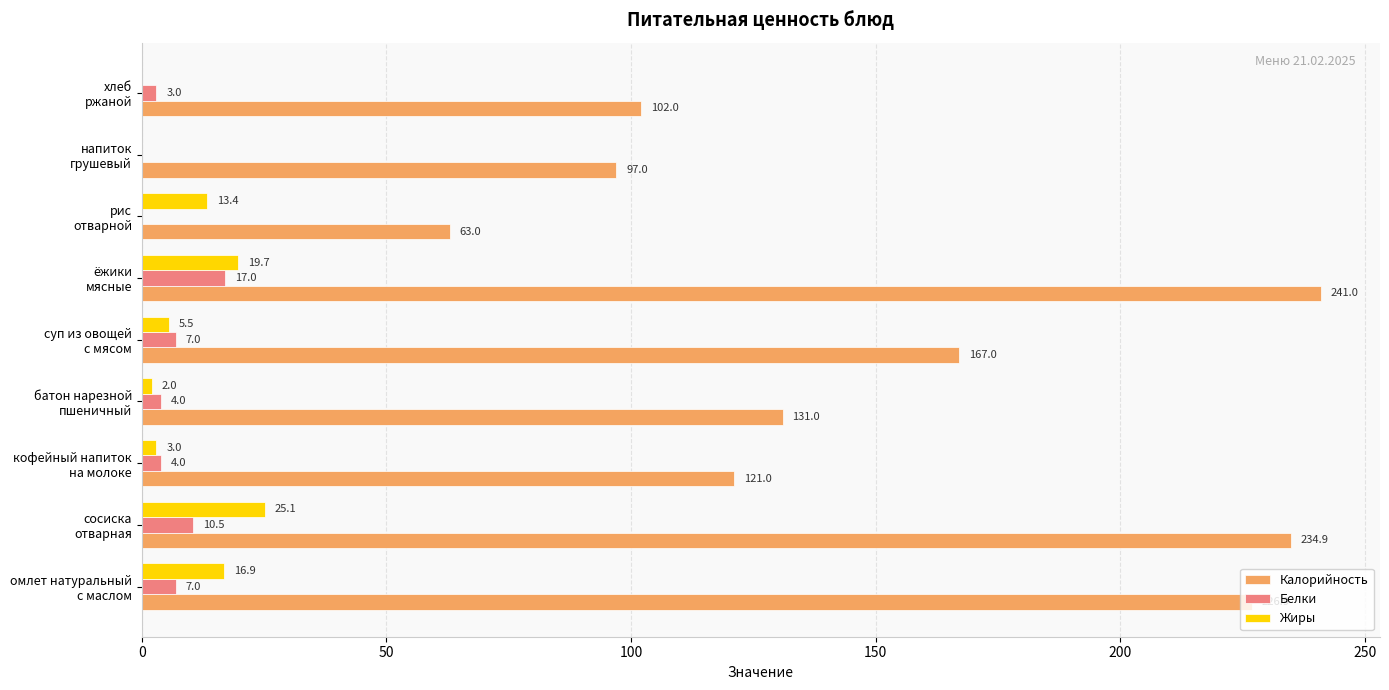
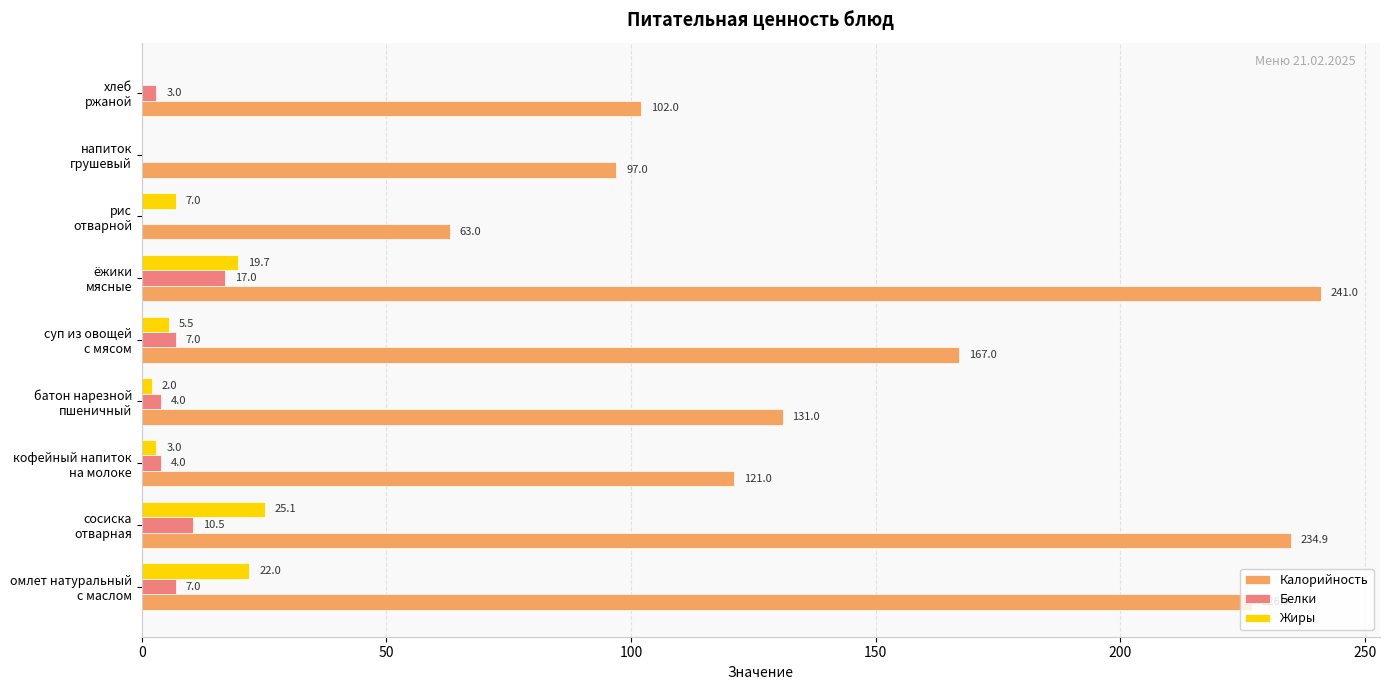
  {
    "Жиры": {
-     "рис отварной": 13.4,
+     "рис отварной": 7.0,
      "ёжики мясные": 19.7,
      "суп из овощей с мясом": 5.5,
      "батон нарезной пшеничный": 2.0,
      "кофейный напиток на молоке": 3.0,
      "сосиска отварная": 25.1,
-     "омлет натуральный с маслом": 16.9
+     "омлет натуральный с маслом": 22.0
    }
  }
